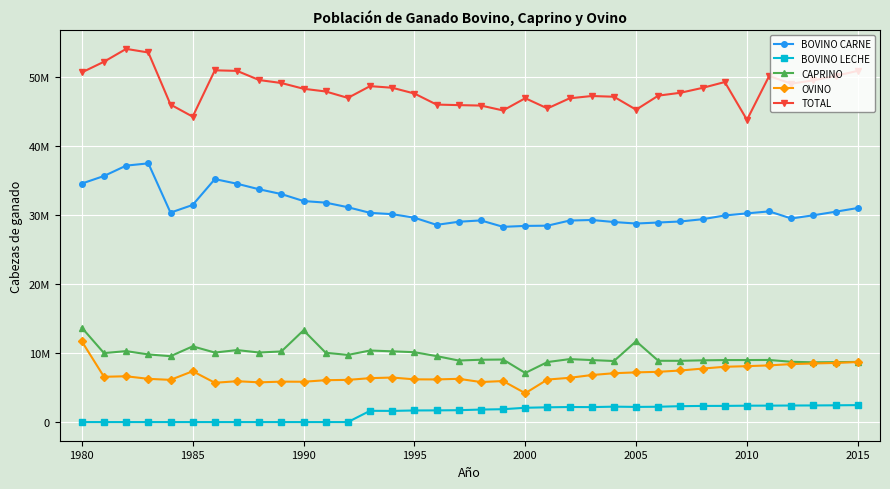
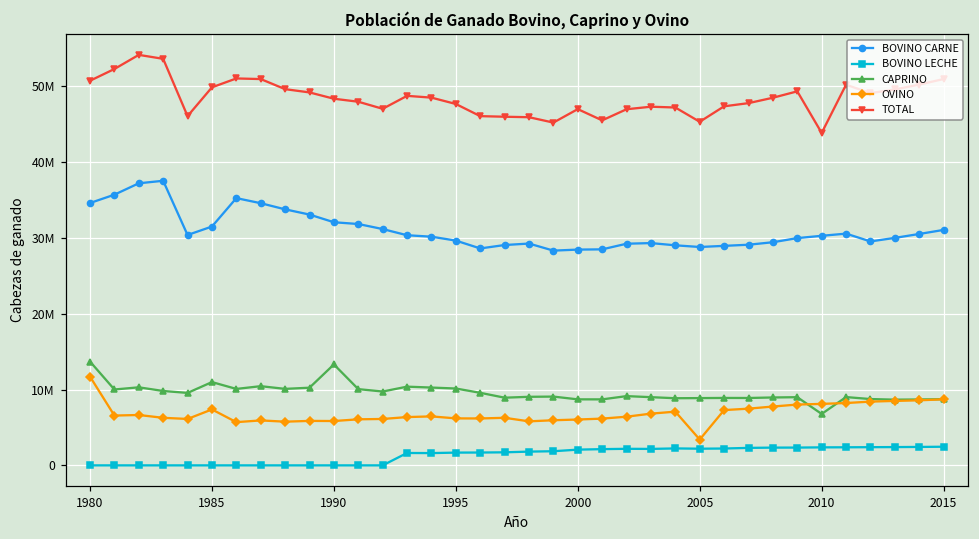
  {
    "CAPRINO": {
      "1980": 14000000,
      "1985": 11000000,
      "1990": 13000000,
      "1995": 10000000,
-     "2000": 7000000,
-     "2005": 12000000,
-     "2010": 9000000
+     "2000": 9000000,
+     "2005": 9000000,
+     "2010": 7000000
    },
    "OVINO": {
      "1980": 12000000,
      "1985": 7000000,
      "1990": 6000000,
      "1995": 6000000,
-     "2000": 4000000,
-     "2005": 7000000,
+     "2000": 6000000,
+     "2005": 3000000,
      "2010": 8000000
    },
    "TOTAL": {
      "1980": 51000000,
-     "1985": 44000000,
+     "1985": 50000000,
      "1990": 48000000,
      "1995": 48000000,
      "2000": 47000000,
      "2005": 45000000,
      "2010": 44000000
    }
  }
